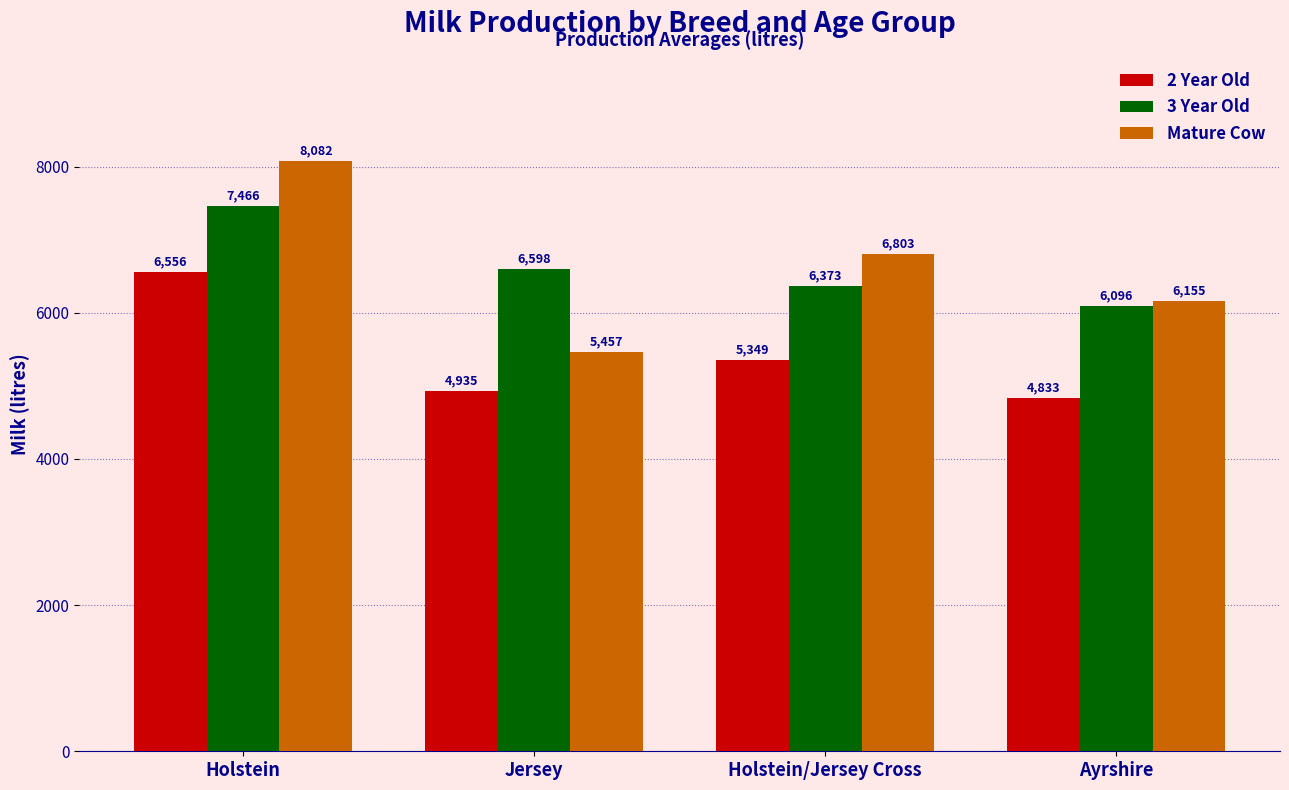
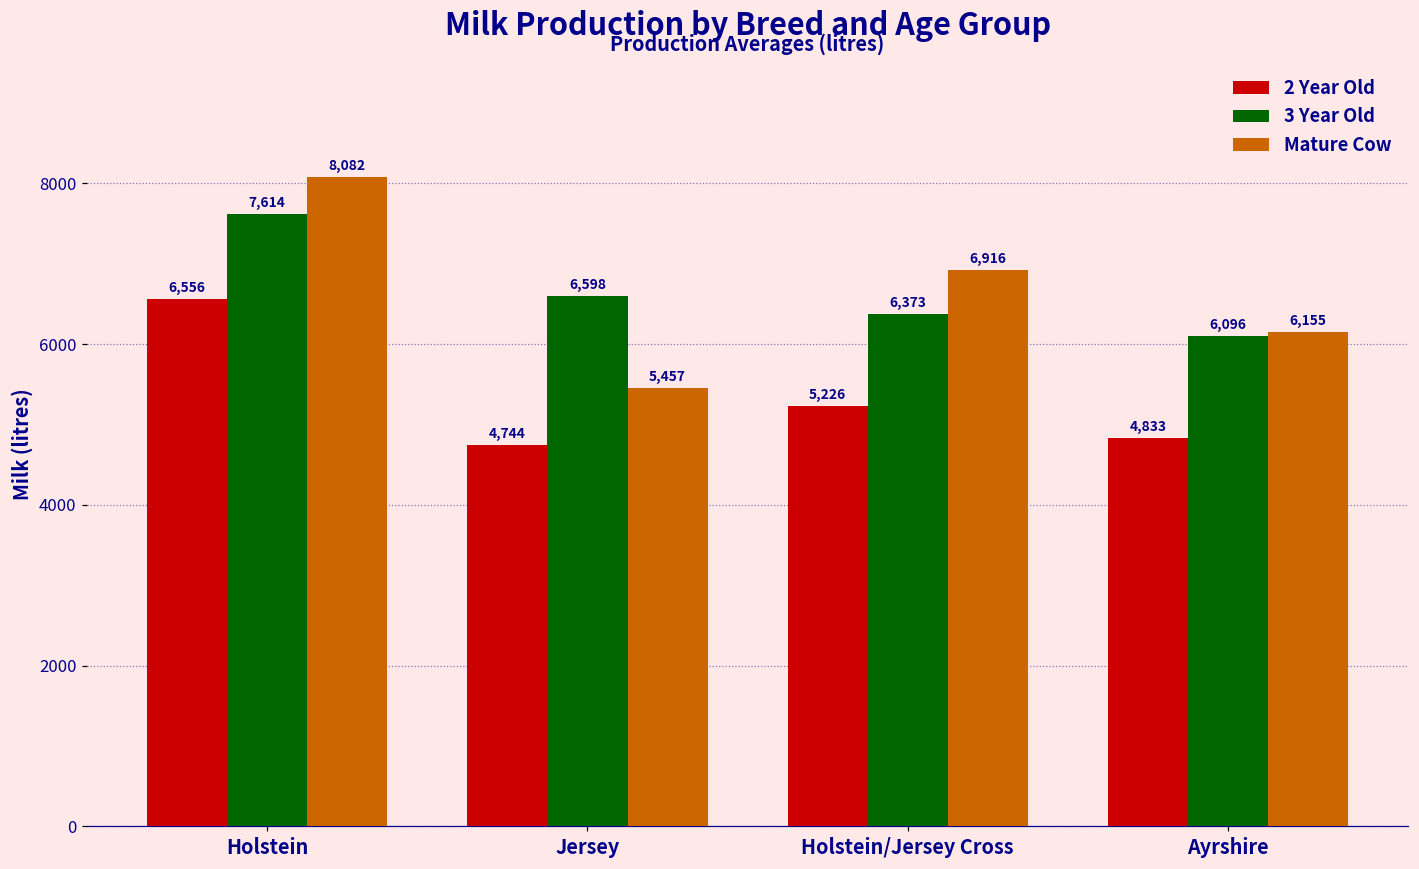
  {
    "2 Year Old": {
      "Holstein": "6,556",
-     "Jersey": "4,935",
-     "Holstein/Jersey Cross": "5,349",
+     "Jersey": "4,744",
+     "Holstein/Jersey Cross": "5,226",
      "Ayrshire": "4,833"
    },
    "3 Year Old": {
-     "Holstein": "7,466",
+     "Holstein": "7,614",
      "Jersey": "6,598",
      "Holstein/Jersey Cross": "6,373",
      "Ayrshire": "6,096"
    },
    "Mature Cow": {
      "Holstein": "8,082",
      "Jersey": "5,457",
-     "Holstein/Jersey Cross": "6,803",
+     "Holstein/Jersey Cross": "6,916",
      "Ayrshire": "6,155"
    }
  }
